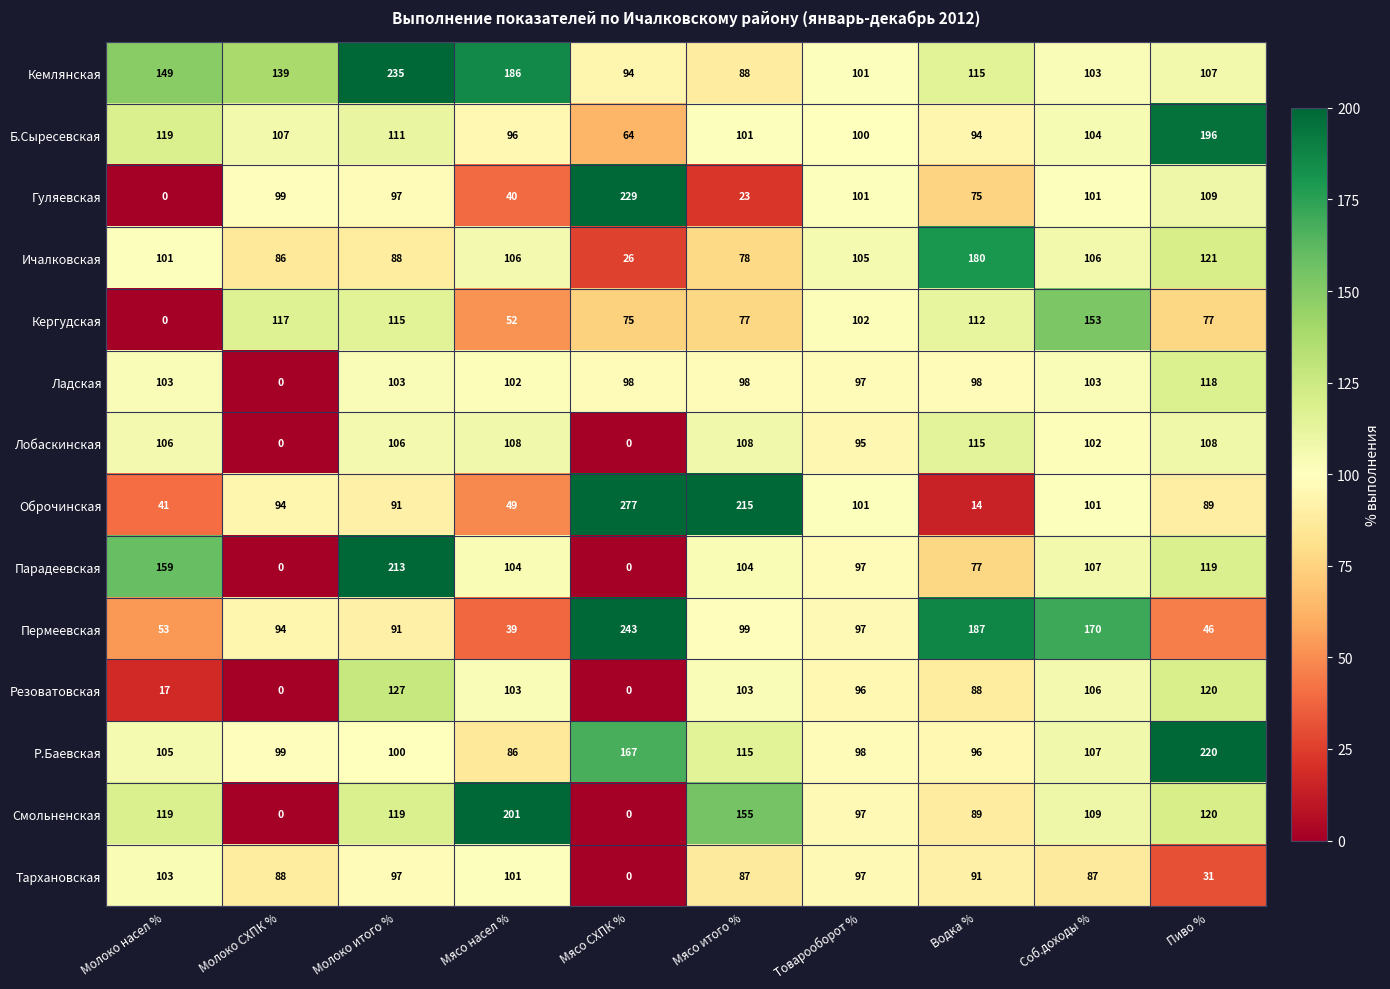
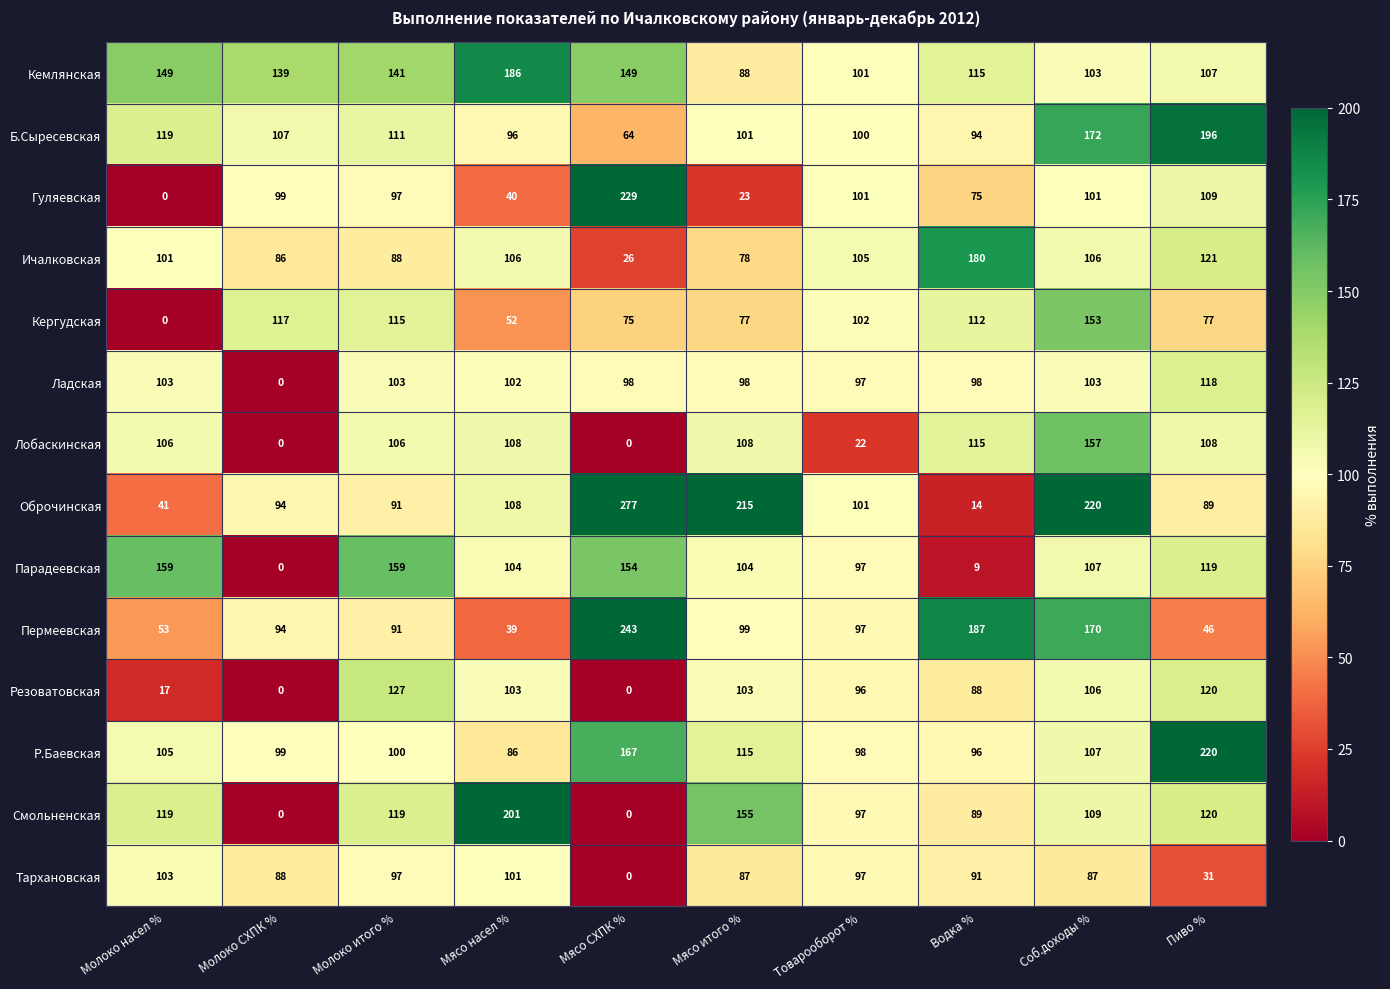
  {
    "Кемлянская": {
      "Молоко насел %": 149,
      "Молоко СХПК %": 139,
-     "Молоко итого %": 235,
+     "Молоко итого %": 141,
      "Мясо насел %": 186,
-     "Мясо СХПК %": 94,
+     "Мясо СХПК %": 149,
      "Мясо итого %": 88,
      "Товарооборот %": 101,
      "Водка %": 115,
      "Соб.доходы %": 103,
      "Пиво %": 107
    },
    "Б.Сыресевская": {
      "Молоко насел %": 119,
      "Молоко СХПК %": 107,
      "Молоко итого %": 111,
      "Мясо насел %": 96,
      "Мясо СХПК %": 64,
      "Мясо итого %": 101,
      "Товарооборот %": 100,
      "Водка %": 94,
-     "Соб.доходы %": 104,
+     "Соб.доходы %": 172,
      "Пиво %": 196
    },
    "Гуляевская": {
      "Молоко насел %": 0,
      "Молоко СХПК %": 99,
      "Молоко итого %": 97,
      "Мясо насел %": 40,
      "Мясо СХПК %": 229,
      "Мясо итого %": 23,
      "Товарооборот %": 101,
      "Водка %": 75,
      "Соб.доходы %": 101,
      "Пиво %": 109
    },
    "Ичалковская": {
      "Молоко насел %": 101,
      "Молоко СХПК %": 86,
      "Молоко итого %": 88,
      "Мясо насел %": 106,
      "Мясо СХПК %": 26,
      "Мясо итого %": 78,
      "Товарооборот %": 105,
      "Водка %": 180,
      "Соб.доходы %": 106,
      "Пиво %": 121
    },
    "Кергудская": {
      "Молоко насел %": 0,
      "Молоко СХПК %": 117,
      "Молоко итого %": 115,
      "Мясо насел %": 52,
      "Мясо СХПК %": 75,
      "Мясо итого %": 77,
      "Товарооборот %": 102,
      "Водка %": 112,
      "Соб.доходы %": 153,
      "Пиво %": 77
    },
    "Ладская": {
      "Молоко насел %": 103,
      "Молоко СХПК %": 0,
      "Молоко итого %": 103,
      "Мясо насел %": 102,
      "Мясо СХПК %": 98,
      "Мясо итого %": 98,
      "Товарооборот %": 97,
      "Водка %": 98,
      "Соб.доходы %": 103,
      "Пиво %": 118
    },
    "Лобаскинская": {
      "Молоко насел %": 106,
      "Молоко СХПК %": 0,
      "Молоко итого %": 106,
      "Мясо насел %": 108,
      "Мясо СХПК %": 0,
      "Мясо итого %": 108,
-     "Товарооборот %": 95,
+     "Товарооборот %": 22,
      "Водка %": 115,
-     "Соб.доходы %": 102,
+     "Соб.доходы %": 157,
      "Пиво %": 108
    },
    "Оброчинская": {
      "Молоко насел %": 41,
      "Молоко СХПК %": 94,
      "Молоко итого %": 91,
-     "Мясо насел %": 49,
+     "Мясо насел %": 108,
      "Мясо СХПК %": 277,
      "Мясо итого %": 215,
      "Товарооборот %": 101,
      "Водка %": 14,
-     "Соб.доходы %": 101,
+     "Соб.доходы %": 220,
      "Пиво %": 89
    },
    "Парадеевская": {
      "Молоко насел %": 159,
      "Молоко СХПК %": 0,
-     "Молоко итого %": 213,
+     "Молоко итого %": 159,
      "Мясо насел %": 104,
-     "Мясо СХПК %": 0,
+     "Мясо СХПК %": 154,
      "Мясо итого %": 104,
      "Товарооборот %": 97,
-     "Водка %": 77,
+     "Водка %": 9,
      "Соб.доходы %": 107,
      "Пиво %": 119
    },
    "Пермеевская": {
      "Молоко насел %": 53,
      "Молоко СХПК %": 94,
      "Молоко итого %": 91,
      "Мясо насел %": 39,
      "Мясо СХПК %": 243,
      "Мясо итого %": 99,
      "Товарооборот %": 97,
      "Водка %": 187,
      "Соб.доходы %": 170,
      "Пиво %": 46
    },
    "Резоватовская": {
      "Молоко насел %": 17,
      "Молоко СХПК %": 0,
      "Молоко итого %": 127,
      "Мясо насел %": 103,
      "Мясо СХПК %": 0,
      "Мясо итого %": 103,
      "Товарооборот %": 96,
      "Водка %": 88,
      "Соб.доходы %": 106,
      "Пиво %": 120
    },
    "Р.Баевская": {
      "Молоко насел %": 105,
      "Молоко СХПК %": 99,
      "Молоко итого %": 100,
      "Мясо насел %": 86,
      "Мясо СХПК %": 167,
      "Мясо итого %": 115,
      "Товарооборот %": 98,
      "Водка %": 96,
      "Соб.доходы %": 107,
      "Пиво %": 220
    },
    "Смольненская": {
      "Молоко насел %": 119,
      "Молоко СХПК %": 0,
      "Молоко итого %": 119,
      "Мясо насел %": 201,
      "Мясо СХПК %": 0,
      "Мясо итого %": 155,
      "Товарооборот %": 97,
      "Водка %": 89,
      "Соб.доходы %": 109,
      "Пиво %": 120
    },
    "Тархановская": {
      "Молоко насел %": 103,
      "Молоко СХПК %": 88,
      "Молоко итого %": 97,
      "Мясо насел %": 101,
      "Мясо СХПК %": 0,
      "Мясо итого %": 87,
      "Товарооборот %": 97,
      "Водка %": 91,
      "Соб.доходы %": 87,
      "Пиво %": 31
    }
  }
